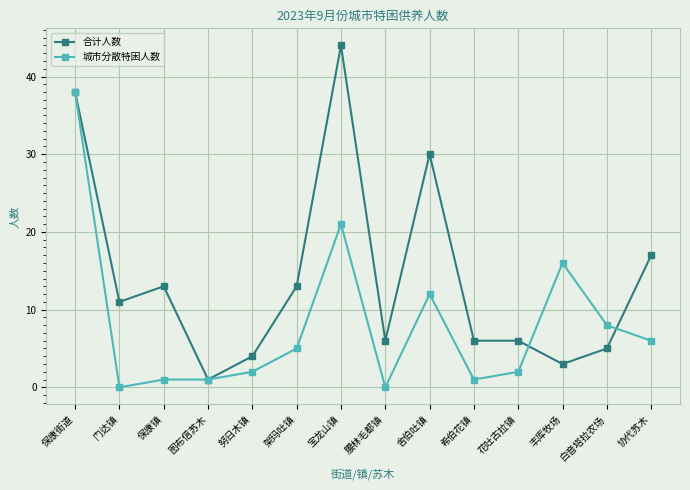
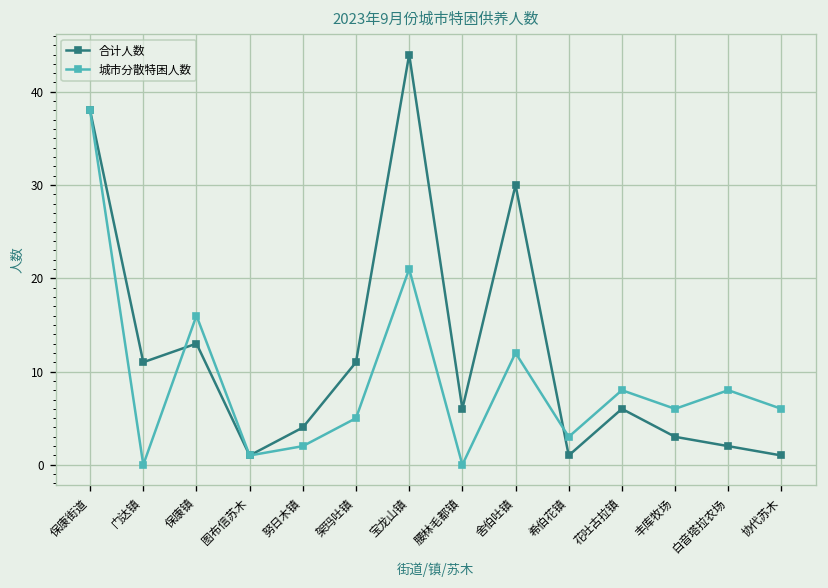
  {
    "合计人数": {
      "门达镇": 11,
      "保康镇": 13,
      "努日木镇": 4,
-     "架玛吐镇": 13,
+     "架玛吐镇": 11,
      "宝龙山镇": 44,
      "腰林毛都镇": 6,
      "舍伯吐镇": 30,
-     "希伯花镇": 6,
+     "希伯花镇": 1,
      "花吐古拉镇": 6,
      "丰库牧场": 3,
-     "白音塔拉农场": 5,
-     "协代苏木": 17
+     "白音塔拉农场": 2,
+     "协代苏木": 1
    },
    "城市分散特困人数": {
      "门达镇": 0,
-     "保康镇": 1,
+     "保康镇": 16,
      "努日木镇": 2,
      "架玛吐镇": 5,
      "宝龙山镇": 21,
      "腰林毛都镇": 0,
      "舍伯吐镇": 12,
-     "希伯花镇": 1,
-     "花吐古拉镇": 2,
-     "丰库牧场": 16,
+     "希伯花镇": 3,
+     "花吐古拉镇": 8,
+     "丰库牧场": 6,
      "白音塔拉农场": 8,
      "协代苏木": 6
    }
  }
